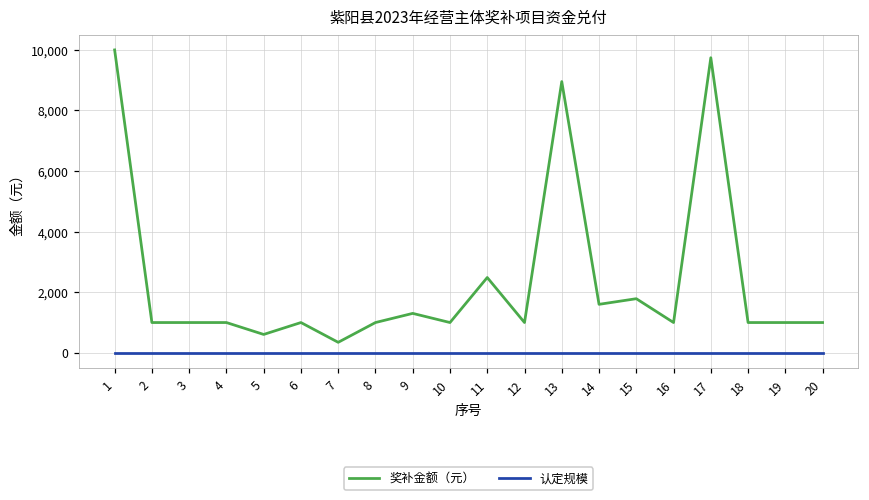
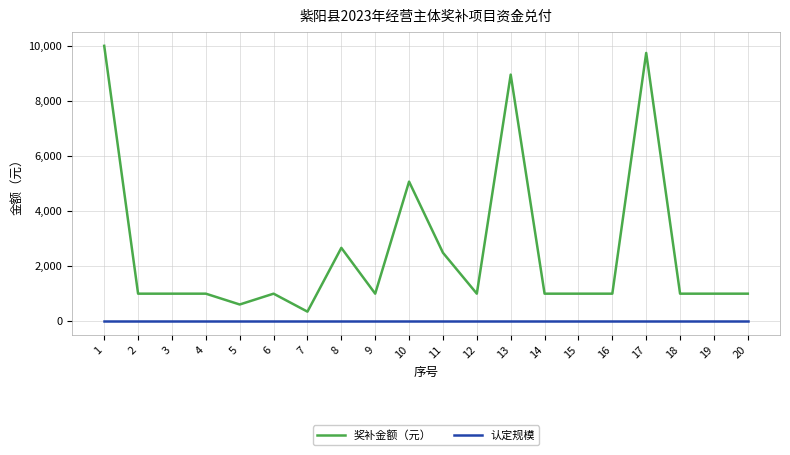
  {
    "奖补金额（元）": {
      "1": "10,000",
      "2": "1,000",
      "3": "1,000",
      "4": "1,000",
      "5": "600",
      "6": "1,000",
      "7": "300",
-     "8": "1,000",
-     "9": "1,300",
-     "10": "1,000",
+     "8": "2,700",
+     "9": "1,000",
+     "10": "5,100",
      "11": "2,500",
      "12": "1,000",
      "13": "9,000",
-     "14": "1,600",
-     "15": "1,800",
+     "14": "1,000",
+     "15": "1,000",
      "16": "1,000",
      "17": "9,700",
      "18": "1,000",
      "19": "1,000",
      "20": "1,000"
    },
    "认定规模": {
      "1": "0",
      "2": "0",
      "3": "0",
      "4": "0",
      "5": "0",
      "6": "0",
      "7": "0",
      "8": "0",
      "9": "0",
      "10": "0",
      "11": "0",
      "12": "0",
      "13": "0",
      "14": "0",
      "15": "0",
      "16": "0",
      "17": "0",
      "18": "0",
      "19": "0",
      "20": "0"
    }
  }
